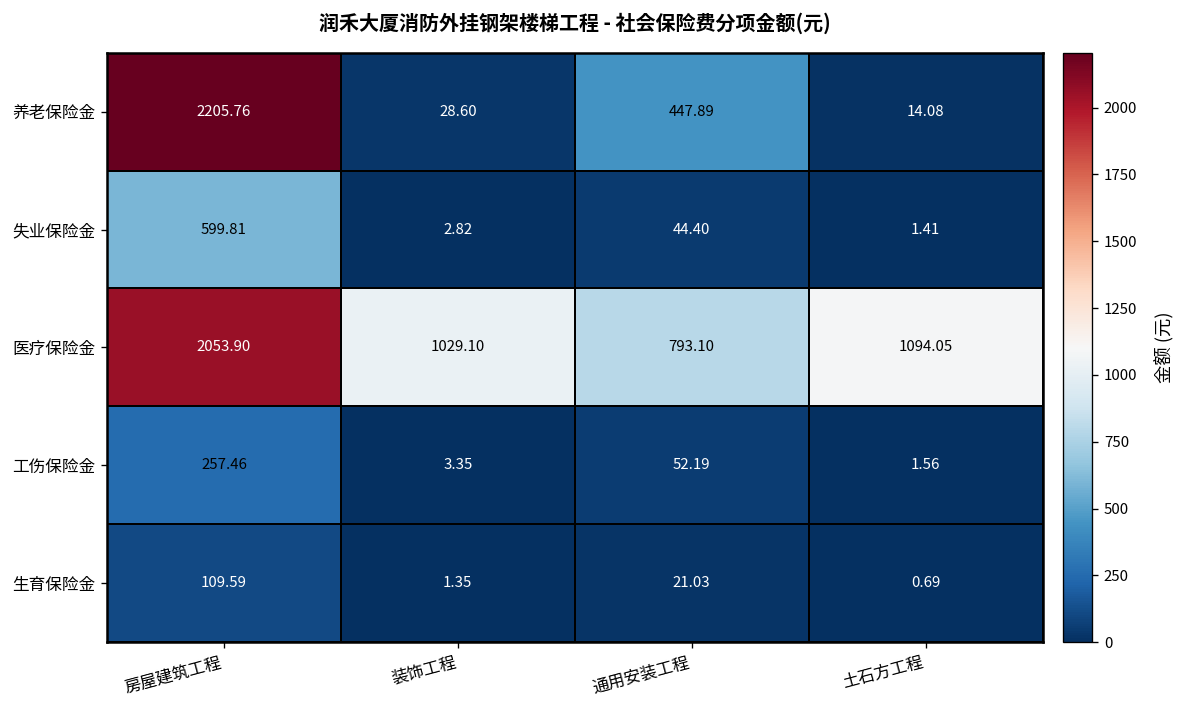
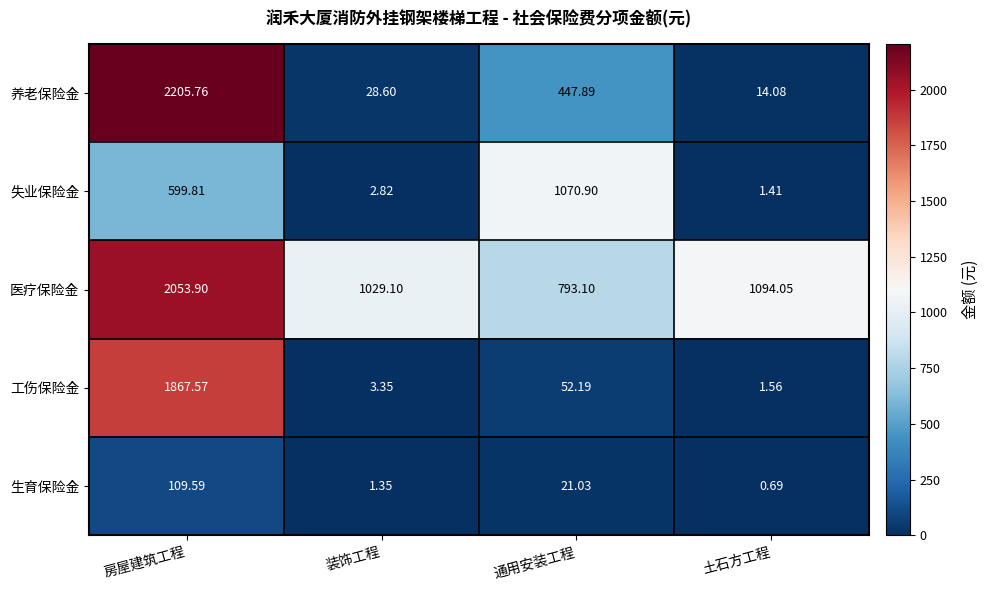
  {
    "养老保险金": {
      "房屋建筑工程": 2205.76,
      "装饰工程": 28.60,
      "通用安装工程": 447.89,
      "土石方工程": 14.08
    },
    "失业保险金": {
      "房屋建筑工程": 599.81,
      "装饰工程": 2.82,
-     "通用安装工程": 44.40,
+     "通用安装工程": 1070.90,
      "土石方工程": 1.41
    },
    "医疗保险金": {
      "房屋建筑工程": 2053.90,
      "装饰工程": 1029.10,
      "通用安装工程": 793.10,
      "土石方工程": 1094.05
    },
    "工伤保险金": {
-     "房屋建筑工程": 257.46,
+     "房屋建筑工程": 1867.57,
      "装饰工程": 3.35,
      "通用安装工程": 52.19,
      "土石方工程": 1.56
    },
    "生育保险金": {
      "房屋建筑工程": 109.59,
      "装饰工程": 1.35,
      "通用安装工程": 21.03,
      "土石方工程": 0.69
    }
  }
